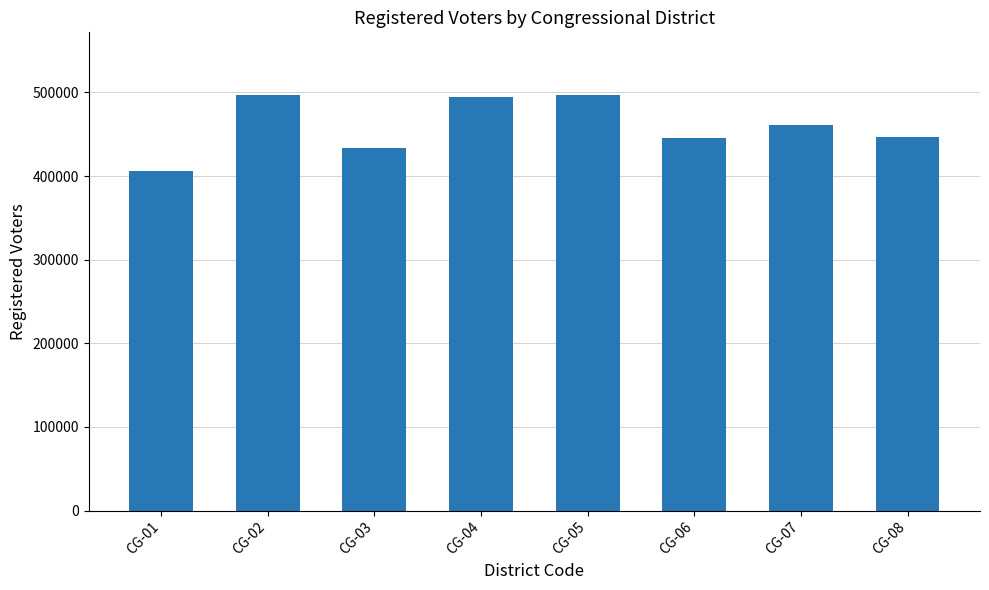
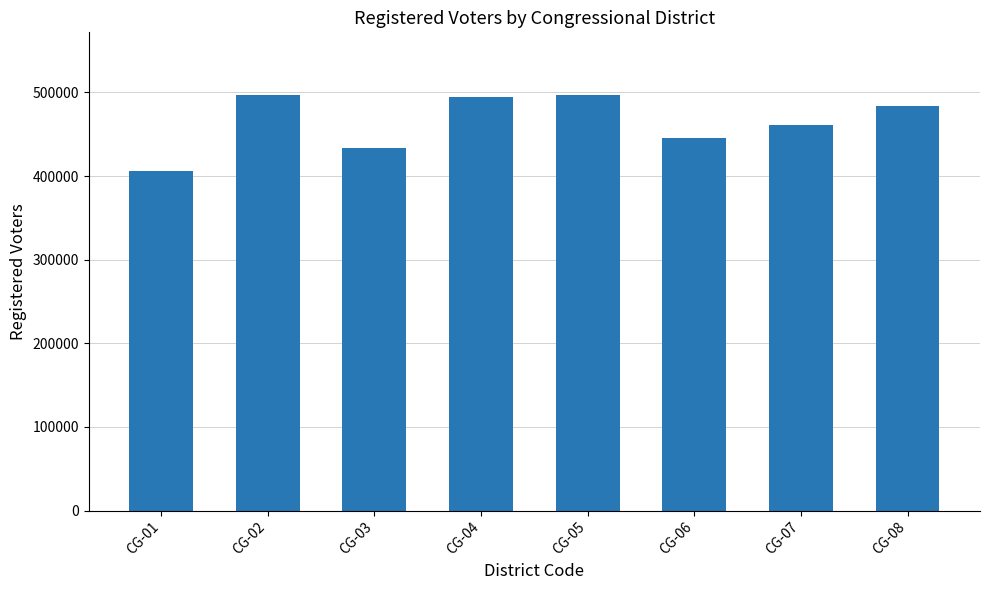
  {
    "CG-01": 410000,
    "CG-02": 500000,
    "CG-03": 430000,
    "CG-04": 490000,
    "CG-05": 500000,
    "CG-06": 450000,
    "CG-07": 460000,
-   "CG-08": 450000
+   "CG-08": 480000
  }
